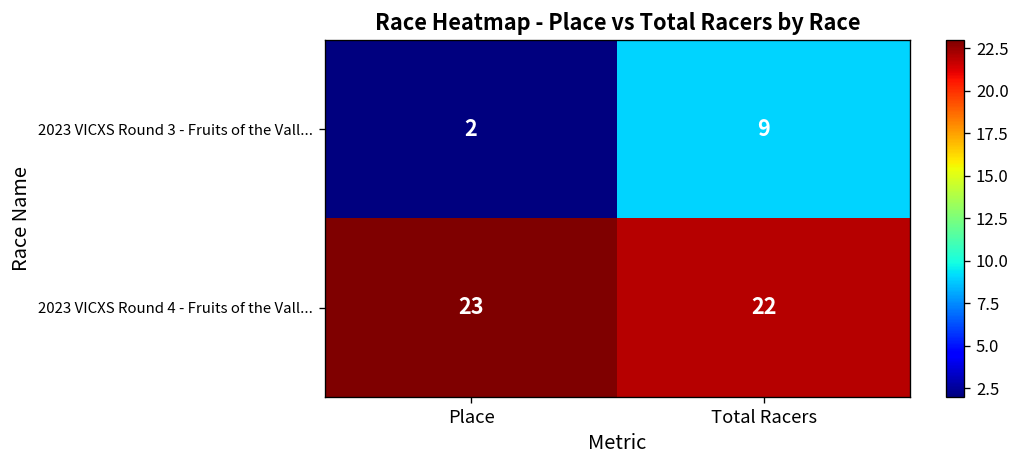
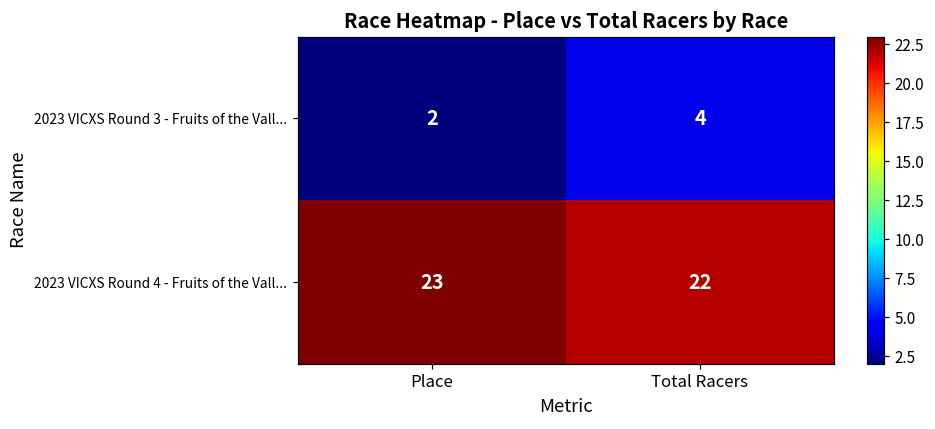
  {
    "2023 VICXS Round 3 - Fruits of the Vall...": {
      "Place": 2,
-     "Total Racers": 9
+     "Total Racers": 4
    },
    "2023 VICXS Round 4 - Fruits of the Vall...": {
      "Place": 23,
      "Total Racers": 22
    }
  }
